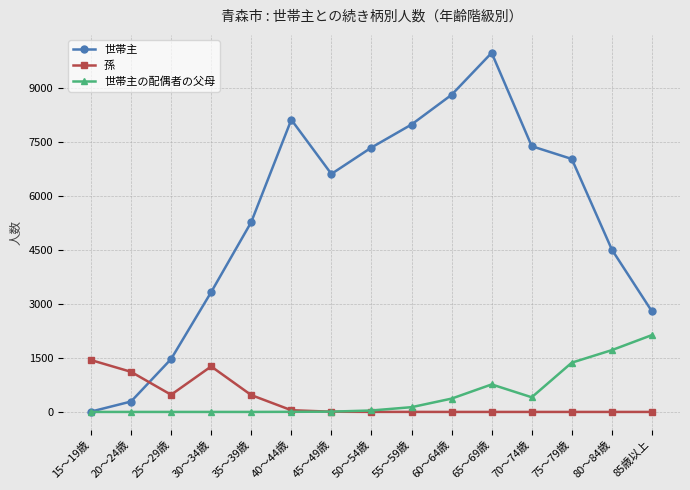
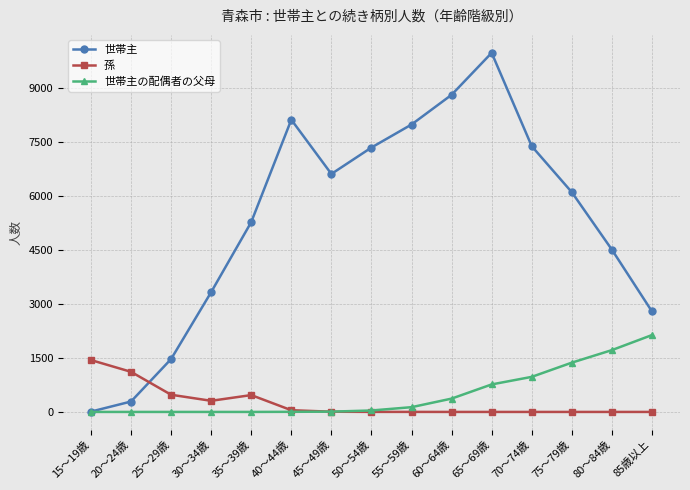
  {
    "世帯主": {
      "20～24歳": 300,
      "25～29歳": 1500,
      "30～34歳": 3300,
      "35～39歳": 5300,
      "40～44歳": 8100,
      "45～49歳": 6600,
      "50～54歳": 7300,
      "55～59歳": 8000,
      "60～64歳": 8800,
      "65～69歳": 10000,
      "70～74歳": 7400,
-     "75～79歳": 7000,
+     "75～79歳": 6100,
      "80～84歳": 4500,
      "85歳以上": 2800
    },
    "孫": {
      "15～19歳": 1400,
      "20～24歳": 1100,
      "25～29歳": 500,
-     "30～34歳": 1300,
+     "30～34歳": 300,
      "35～39歳": 500,
      "55～59歳": 0,
      "60～64歳": 0,
      "65～69歳": 0,
      "70～74歳": 0,
      "75～79歳": 0,
      "80～84歳": 0,
      "85歳以上": 0
    },
    "世帯主の配偶者の父母": {
      "20～24歳": 0,
      "25～29歳": 0,
      "30～34歳": 0,
      "35～39歳": 0,
      "55～59歳": 100,
      "60～64歳": 400,
      "65～69歳": 800,
-     "70～74歳": 400,
+     "70～74歳": 1000,
      "75～79歳": 1400,
      "80～84歳": 1700,
      "85歳以上": 2100
    }
  }
